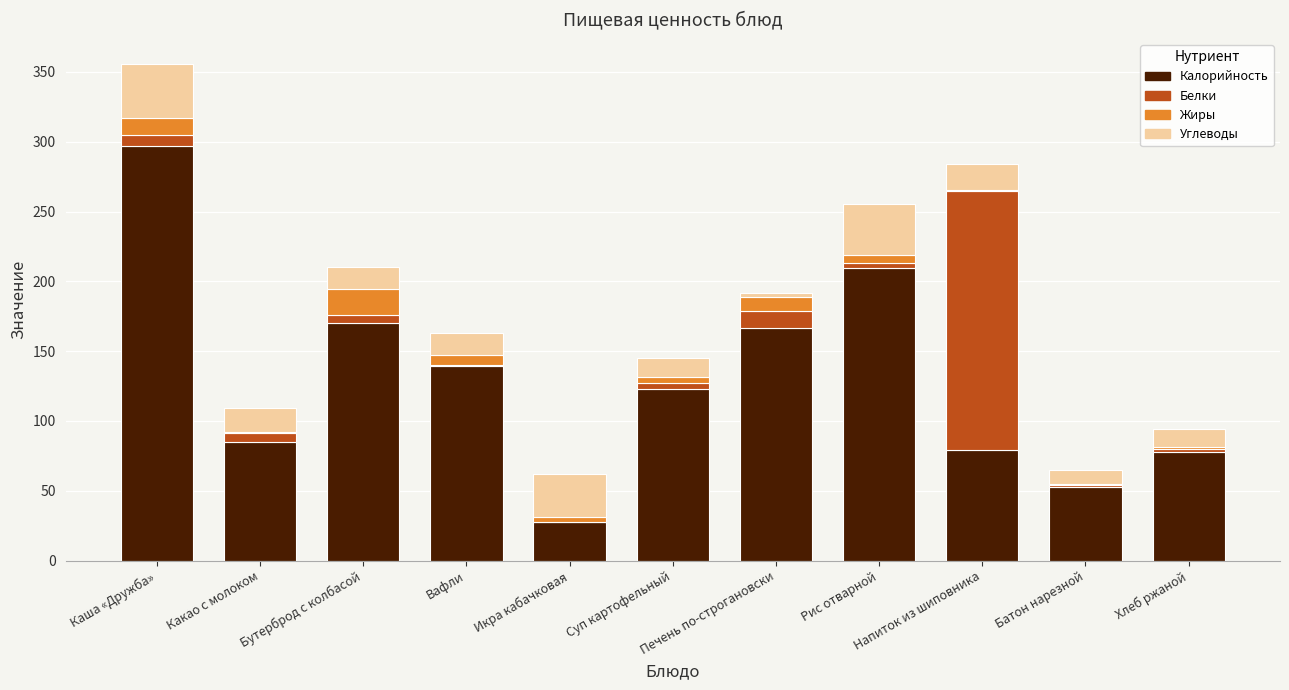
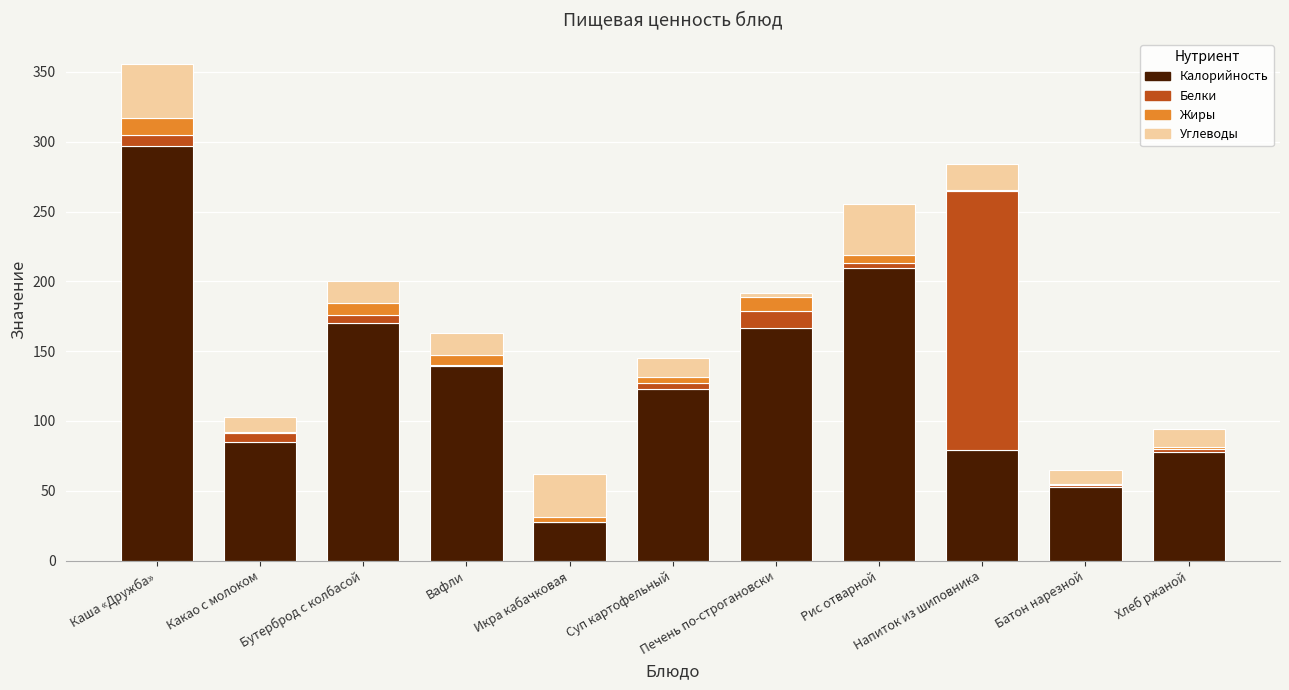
  {
    "Калорийность": {
      "Каша «Дружба»": 297,
      "Какао с молоком": 85,
      "Бутерброд с колбасой": 170,
      "Вафли": 139,
      "Икра кабачковая": 27,
      "Суп картофельный": 123,
      "Печень по-строгановски": 167,
      "Рис отварной": 210,
      "Напиток из шиповника": 79,
      "Батон нарезной": 53,
      "Хлеб ржаной": 78
    },
    "Белки": {
      "Каша «Дружба»": 8,
      "Какао с молоком": 6,
      "Бутерброд с колбасой": 5,
      "Суп картофельный": 4,
      "Печень по-строгановски": 12,
      "Рис отварной": 4,
      "Напиток из шиповника": 185,
      "Хлеб ржаной": 3
    },
    "Жиры": {
      "Каша «Дружба»": 12,
-     "Бутерброд с колбасой": 19,
+     "Бутерброд с колбасой": 9,
      "Вафли": 7,
      "Икра кабачковая": 3,
      "Суп картофельный": 4,
      "Печень по-строгановски": 10,
      "Рис отварной": 5
    },
    "Углеводы": {
      "Каша «Дружба»": 39,
-     "Какао с молоком": 17,
+     "Какао с молоком": 11,
      "Бутерброд с колбасой": 16,
      "Вафли": 15,
      "Икра кабачковая": 31,
      "Суп картофельный": 13,
      "Печень по-строгановски": 3,
      "Рис отварной": 37,
      "Напиток из шиповника": 19,
      "Батон нарезной": 10,
      "Хлеб ржаной": 13
    }
  }
